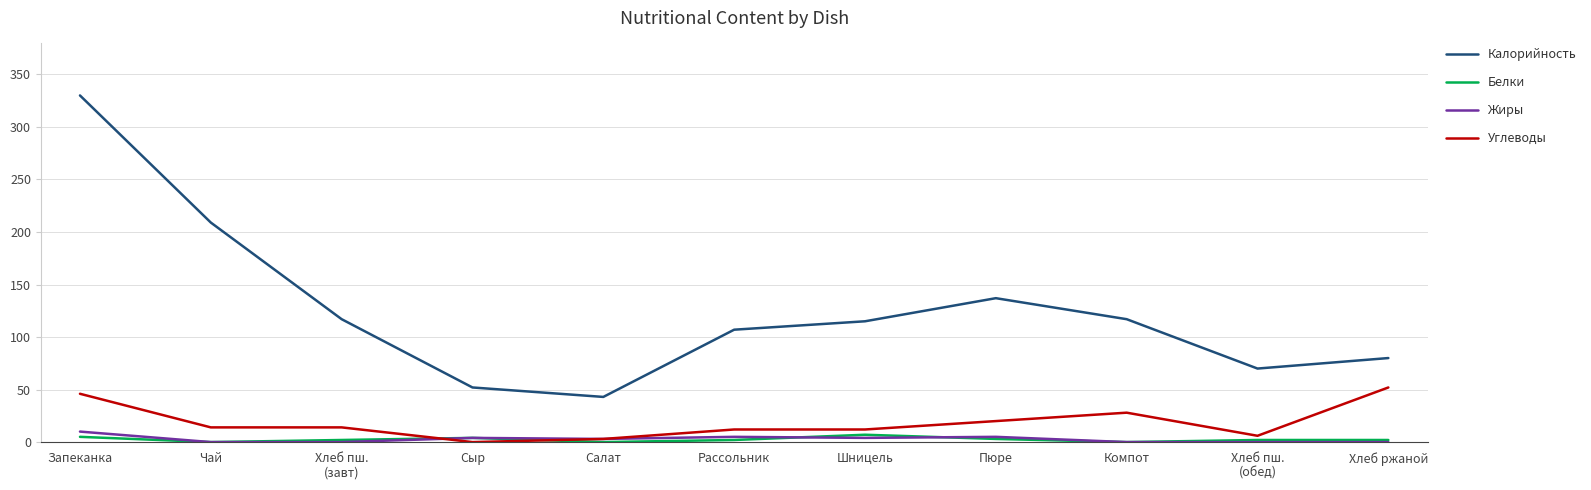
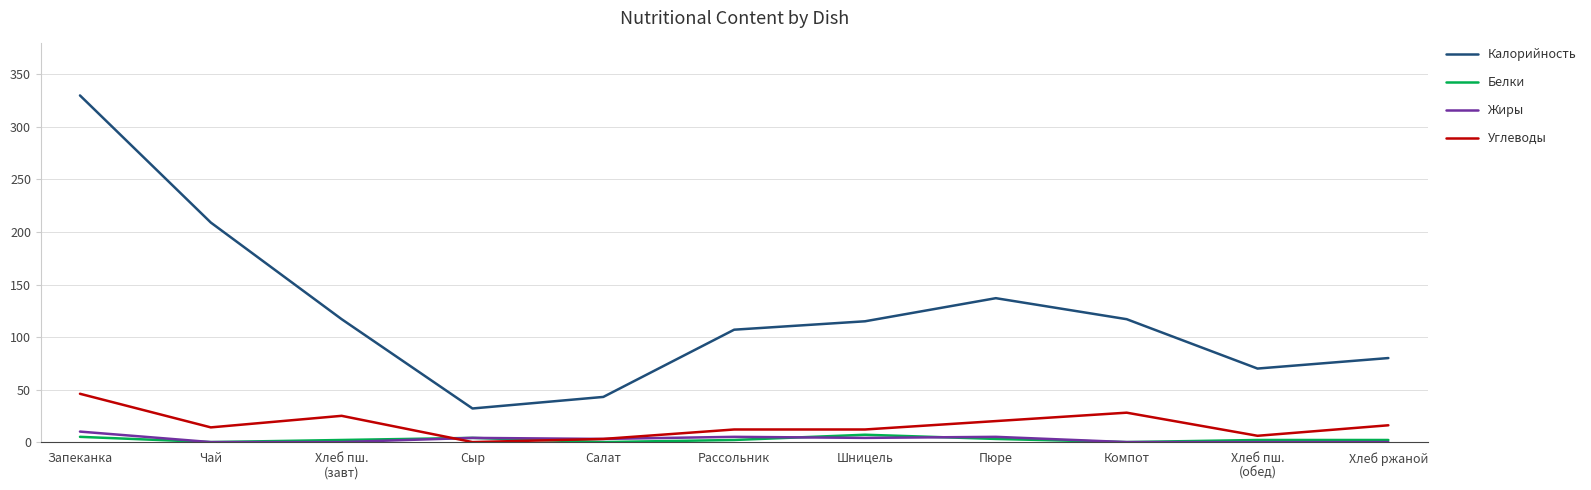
  {
    "Калорийность": {
      "Запеканка": 330,
      "Чай": 209,
      "Хлеб пш. (завт)": 117,
-     "Сыр": 52,
+     "Сыр": 32,
      "Салат": 43,
      "Рассольник": 107,
      "Шницель": 115,
      "Пюре": 137,
      "Компот": 117,
      "Хлеб пш. (обед)": 70,
      "Хлеб ржаной": 80
    },
    "Белки": {
      "Запеканка": 5,
      "Салат": 0,
      "Рассольник": 2,
      "Шницель": 7
    },
    "Жиры": {
      "Запеканка": 10,
      "Рассольник": 5,
      "Шницель": 4
    },
    "Углеводы": {
      "Запеканка": 46,
      "Чай": 14,
-     "Хлеб пш. (завт)": 14,
+     "Хлеб пш. (завт)": 25,
      "Сыр": 0,
      "Рассольник": 12,
      "Шницель": 12,
      "Пюре": 20,
      "Компот": 28,
      "Хлеб пш. (обед)": 6,
-     "Хлеб ржаной": 52
+     "Хлеб ржаной": 16
    }
  }
